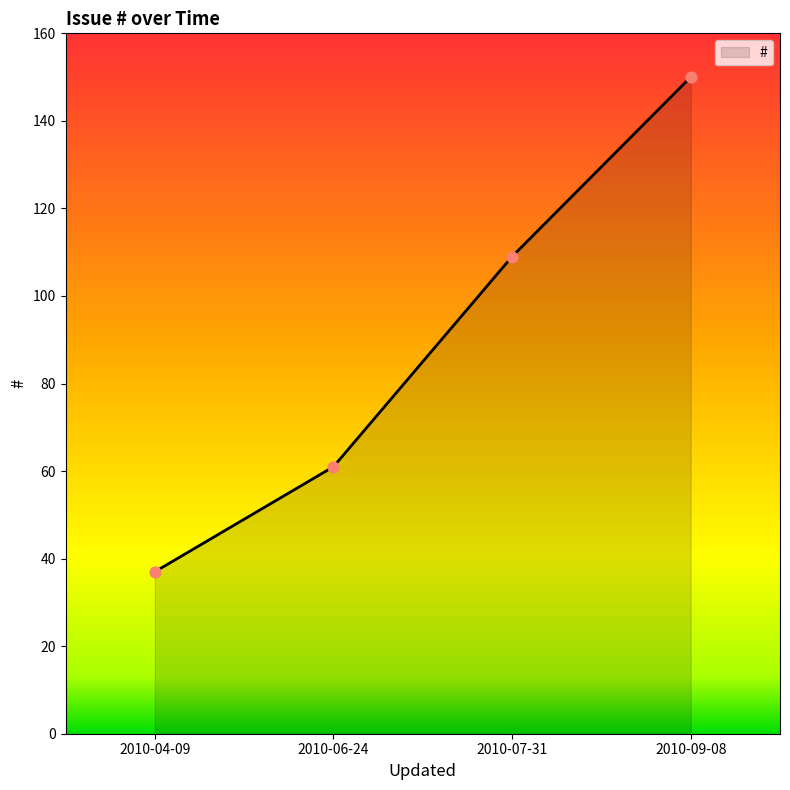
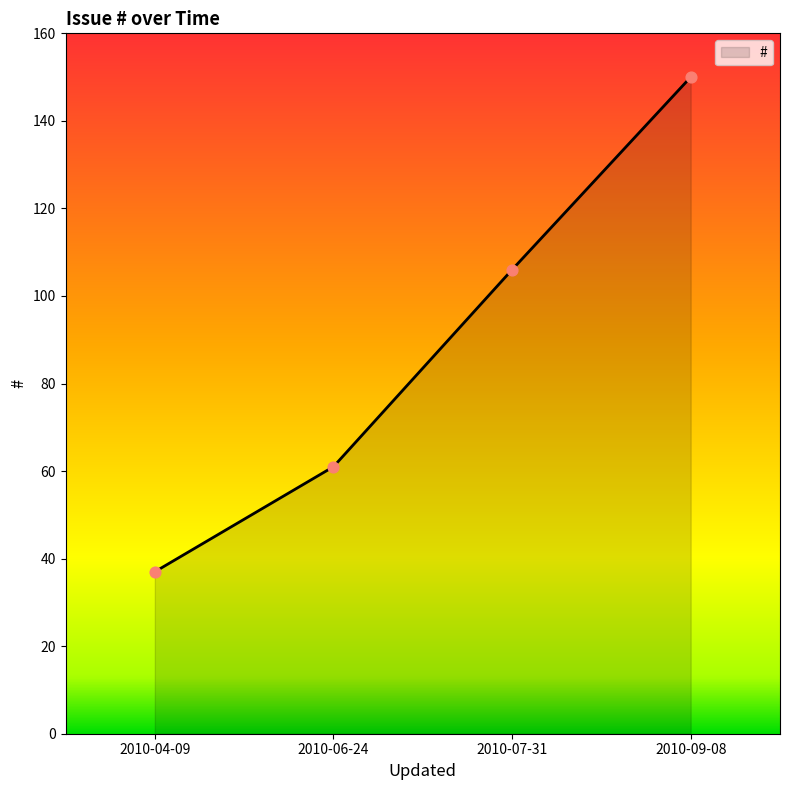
  {
    "2010-04-09": 37,
    "2010-06-24": 61,
-   "2010-07-31": 109,
+   "2010-07-31": 106,
    "2010-09-08": 150
  }
